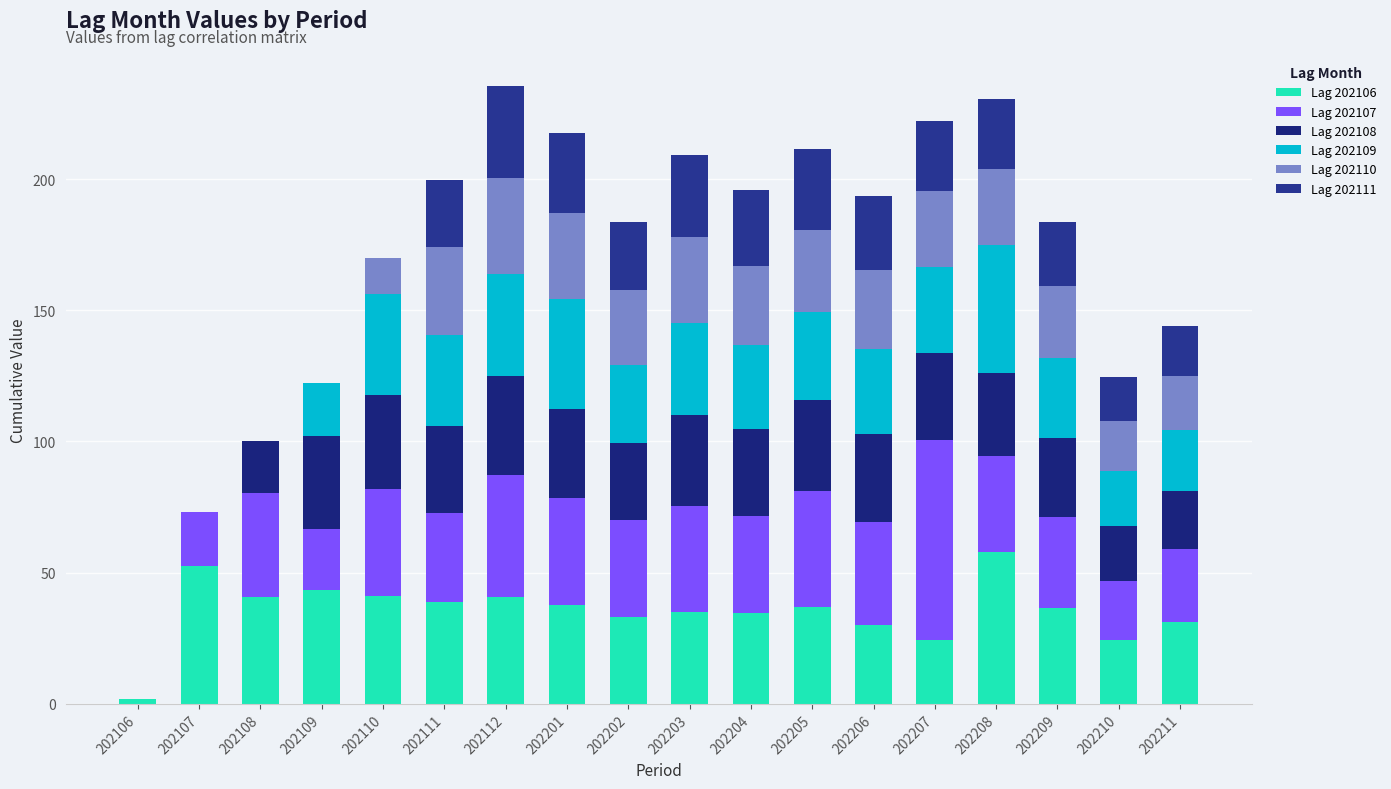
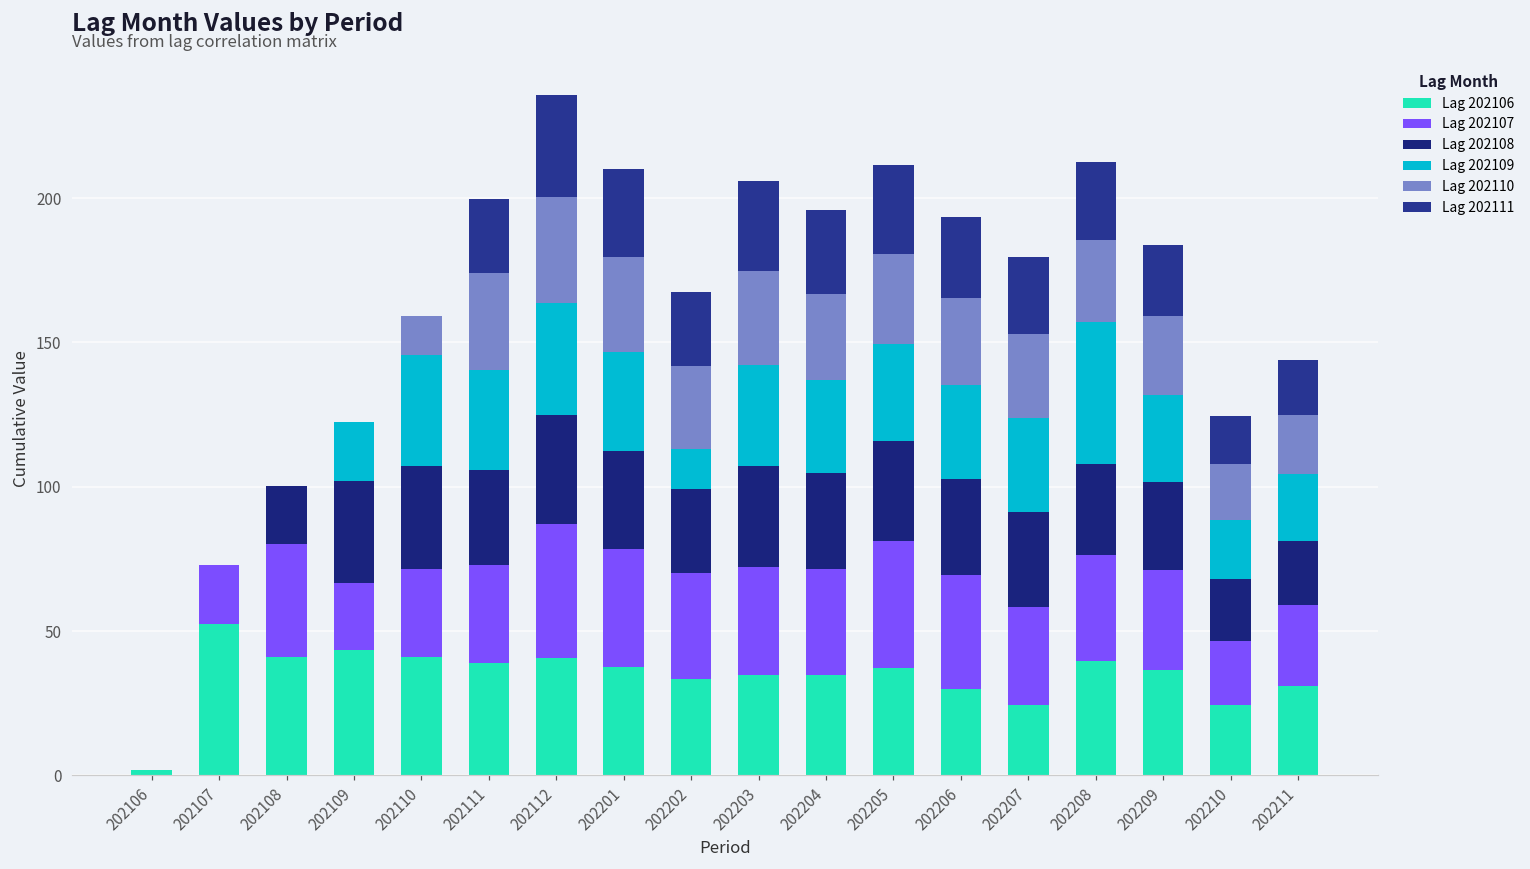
  {
    "Lag 202106": {
      "202106": 2,
      "202107": 52,
      "202108": 41,
      "202109": 44,
      "202110": 41,
      "202111": 39,
      "202112": 41,
      "202201": 38,
      "202202": 33,
      "202203": 35,
      "202204": 35,
      "202205": 37,
      "202206": 30,
      "202207": 24,
-     "202208": 58,
+     "202208": 40,
      "202209": 36,
      "202210": 24,
      "202211": 31
    },
    "Lag 202107": {
      "202106": 0,
      "202107": 21,
      "202108": 39,
      "202109": 23,
-     "202110": 41,
+     "202110": 30,
      "202111": 34,
      "202112": 47,
      "202201": 41,
      "202202": 37,
-     "202203": 40,
+     "202203": 37,
      "202204": 37,
      "202205": 44,
      "202206": 39,
-     "202207": 76,
+     "202207": 34,
      "202208": 37,
      "202209": 35,
      "202210": 22,
      "202211": 28
    },
    "Lag 202109": {
      "202106": 0,
      "202107": 0,
      "202108": 0,
      "202109": 20,
      "202110": 38,
      "202111": 35,
      "202112": 39,
-     "202201": 42,
-     "202202": 30,
+     "202201": 34,
+     "202202": 14,
      "202203": 35,
      "202204": 32,
      "202205": 34,
      "202206": 33,
      "202207": 33,
      "202208": 49,
      "202209": 30,
      "202210": 21,
      "202211": 23
    },
    "Lag 202110": {
      "202106": 0,
      "202107": 0,
      "202108": 0,
      "202109": 0,
      "202110": 14,
      "202111": 34,
      "202112": 37,
      "202201": 33,
      "202202": 29,
      "202203": 33,
      "202204": 30,
      "202205": 31,
      "202206": 30,
      "202207": 29,
      "202208": 29,
      "202209": 27,
      "202210": 19,
      "202211": 21
    }
  }
